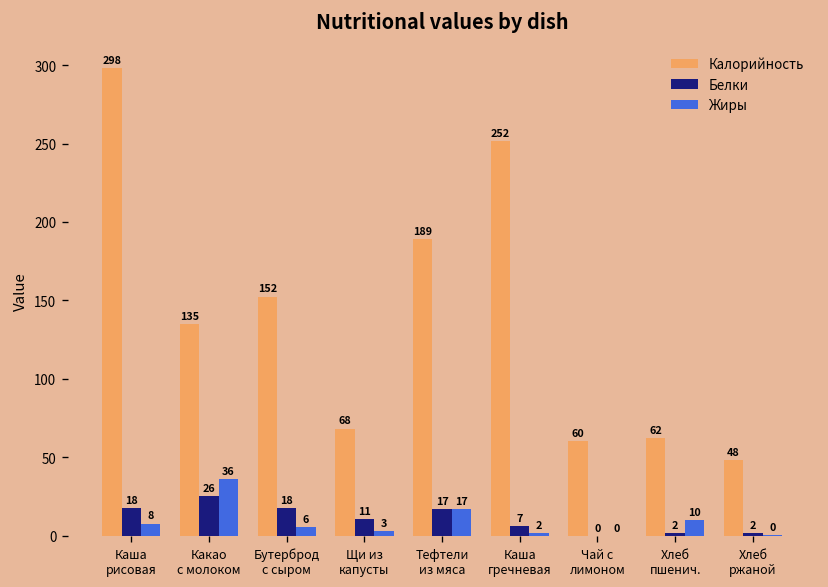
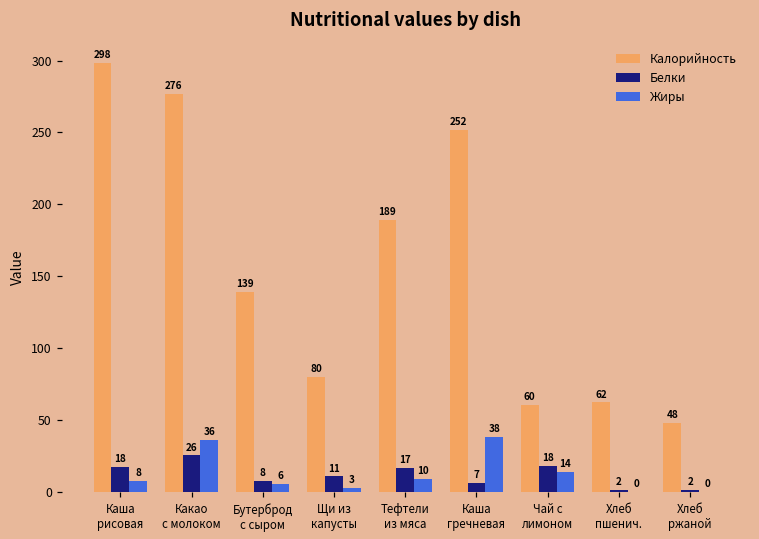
  {
    "Калорийность": {
      "Каша рисовая": 298,
-     "Какао с молоком": 135,
-     "Бутерброд с сыром": 152,
-     "Щи из капусты": 68,
+     "Какао с молоком": 276,
+     "Бутерброд с сыром": 139,
+     "Щи из капусты": 80,
      "Тефтели из мяса": 189,
      "Каша гречневая": 252,
      "Чай с лимоном": 60,
      "Хлеб пшенич.": 62,
      "Хлеб ржаной": 48
    },
    "Белки": {
      "Каша рисовая": 18,
      "Какао с молоком": 26,
-     "Бутерброд с сыром": 18,
+     "Бутерброд с сыром": 8,
      "Щи из капусты": 11,
      "Тефтели из мяса": 17,
      "Каша гречневая": 7,
-     "Чай с лимоном": 0,
+     "Чай с лимоном": 18,
      "Хлеб пшенич.": 2,
      "Хлеб ржаной": 2
    },
    "Жиры": {
      "Каша рисовая": 8,
      "Какао с молоком": 36,
      "Бутерброд с сыром": 6,
      "Щи из капусты": 3,
-     "Тефтели из мяса": 17,
-     "Каша гречневая": 2,
-     "Чай с лимоном": 0,
-     "Хлеб пшенич.": 10,
+     "Тефтели из мяса": 10,
+     "Каша гречневая": 38,
+     "Чай с лимоном": 14,
+     "Хлеб пшенич.": 0,
      "Хлеб ржаной": 0
    }
  }
